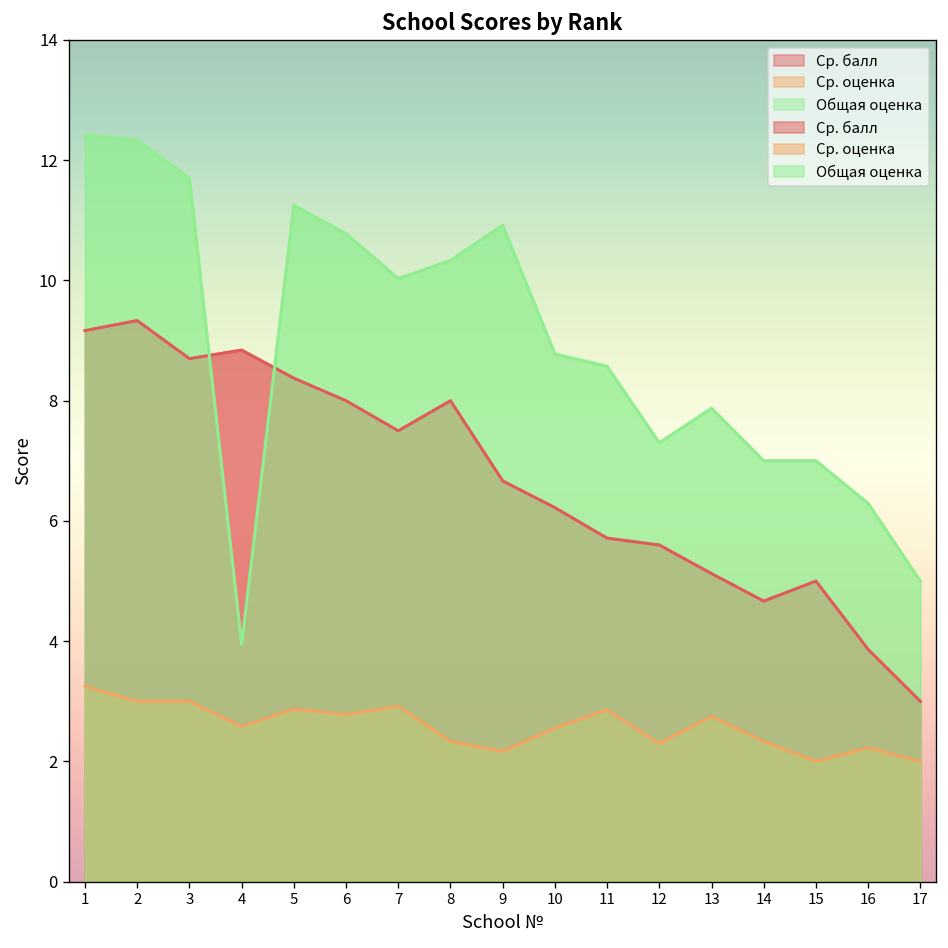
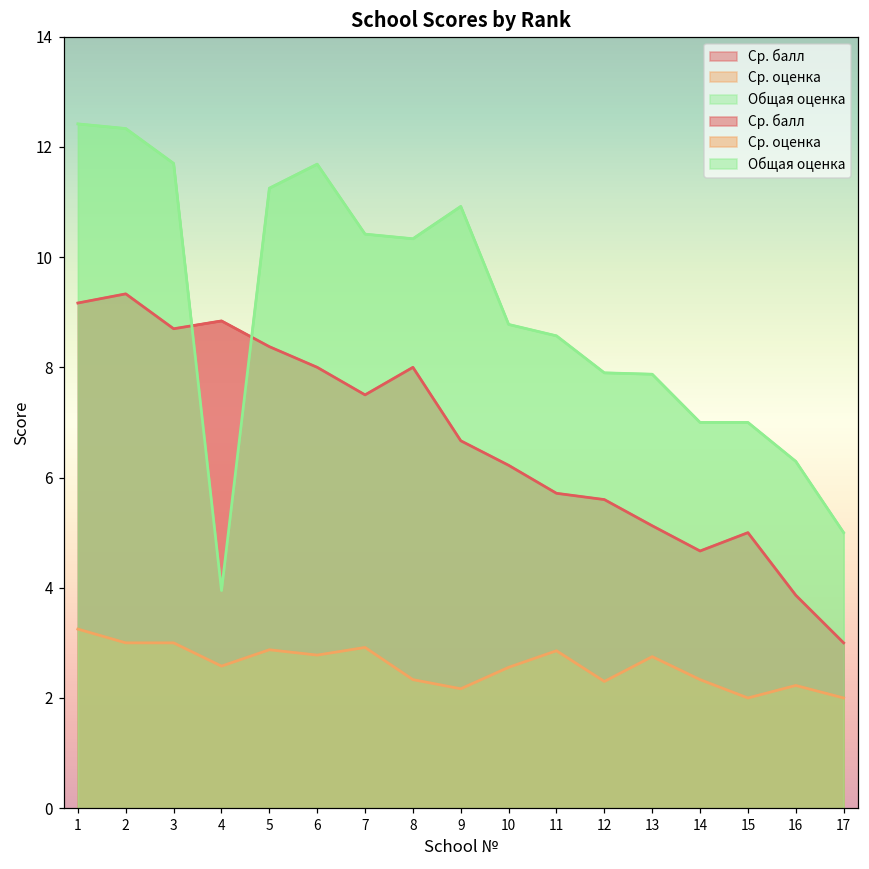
  {
    "Общая оценка": {
      "1": 12.4,
      "2": 12.3,
      "3": 11.7,
      "4": 4.0,
      "5": 11.3,
-     "6": 10.8,
-     "7": 10.0,
+     "6": 11.7,
+     "7": 10.4,
      "8": 10.3,
      "9": 10.9,
      "10": 8.8,
      "11": 8.6,
-     "12": 7.3,
+     "12": 7.9,
      "13": 7.9,
      "14": 7.0,
      "15": 7.0,
      "16": 6.3,
      "17": 5.0
    }
  }
